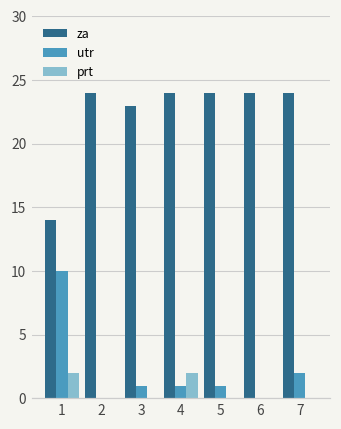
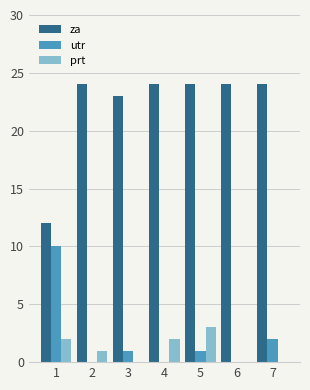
  {
    "za": {
-     "1": 14,
+     "1": 12,
      "2": 24,
      "3": 23,
      "4": 24,
      "5": 24,
      "6": 24,
      "7": 24
    },
    "utr": {
      "1": 10,
      "2": 0,
      "3": 1,
-     "4": 1,
+     "4": 0,
      "5": 1,
      "6": 0,
      "7": 2
    },
    "prt": {
      "1": 2,
-     "2": 0,
+     "2": 1,
      "3": 0,
      "4": 2,
-     "5": 0,
+     "5": 3,
      "6": 0,
      "7": 0
    }
  }
